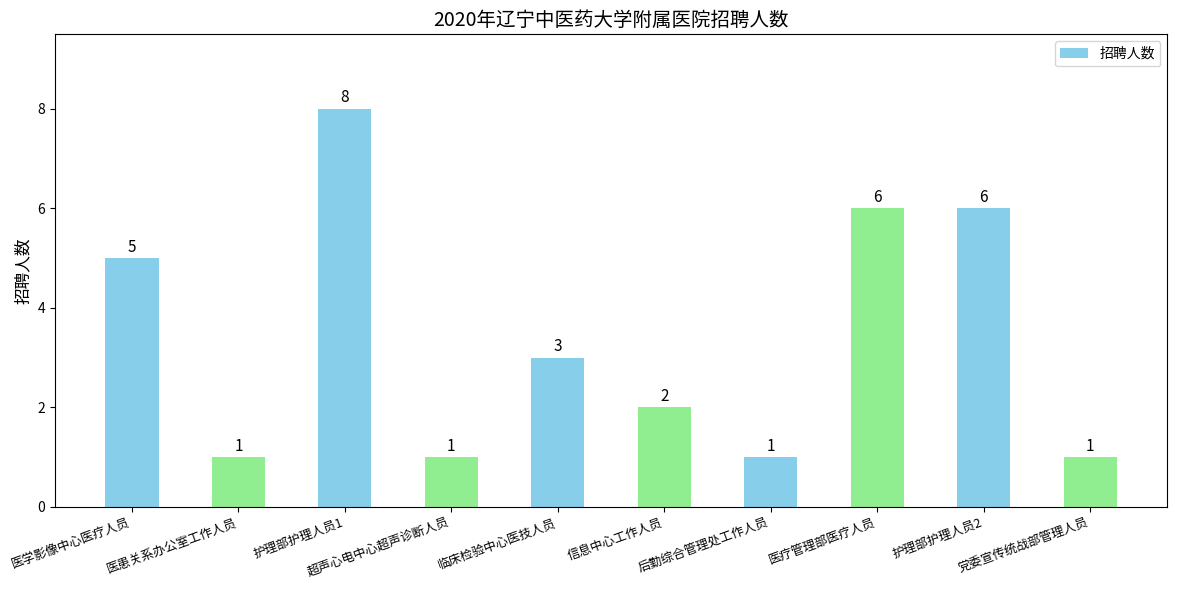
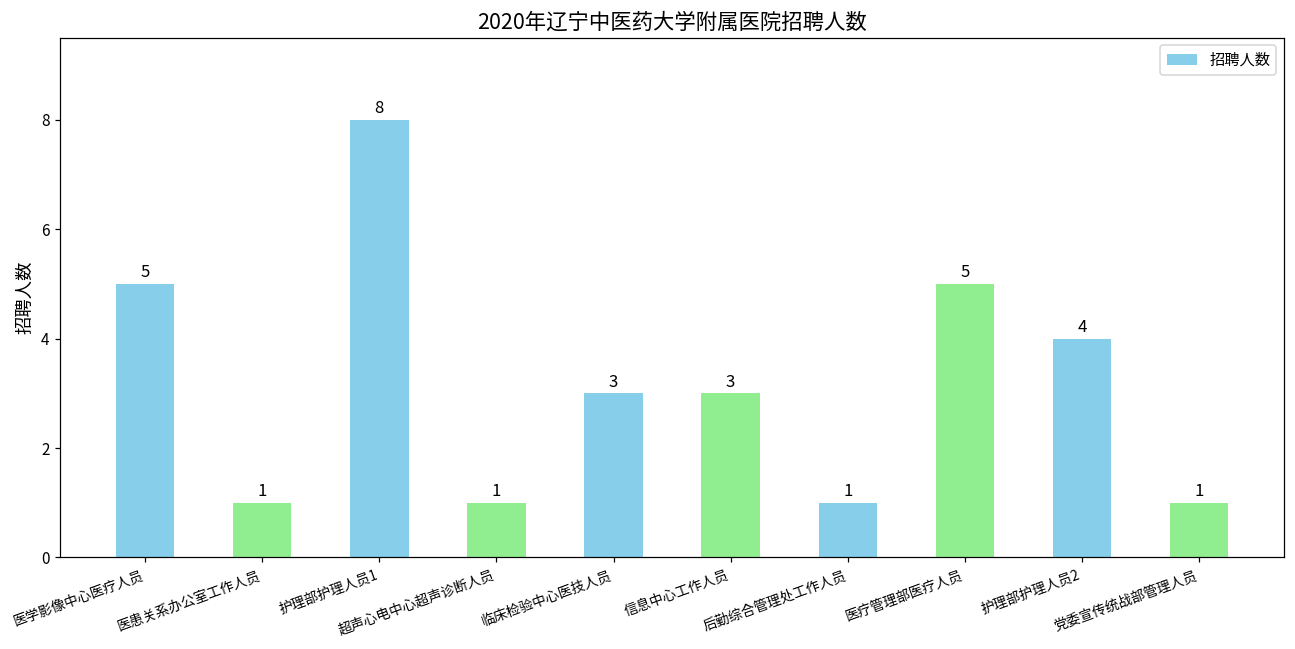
  {
    "医学影像中心医疗人员": 5,
    "医患关系办公室工作人员": 1,
    "护理部护理人员1": 8,
    "超声心电中心超声诊断人员": 1,
    "临床检验中心医技人员": 3,
-   "信息中心工作人员": 2,
+   "信息中心工作人员": 3,
    "后勤综合管理处工作人员": 1,
-   "医疗管理部医疗人员": 6,
-   "护理部护理人员2": 6,
+   "医疗管理部医疗人员": 5,
+   "护理部护理人员2": 4,
    "党委宣传统战部管理人员": 1
  }
